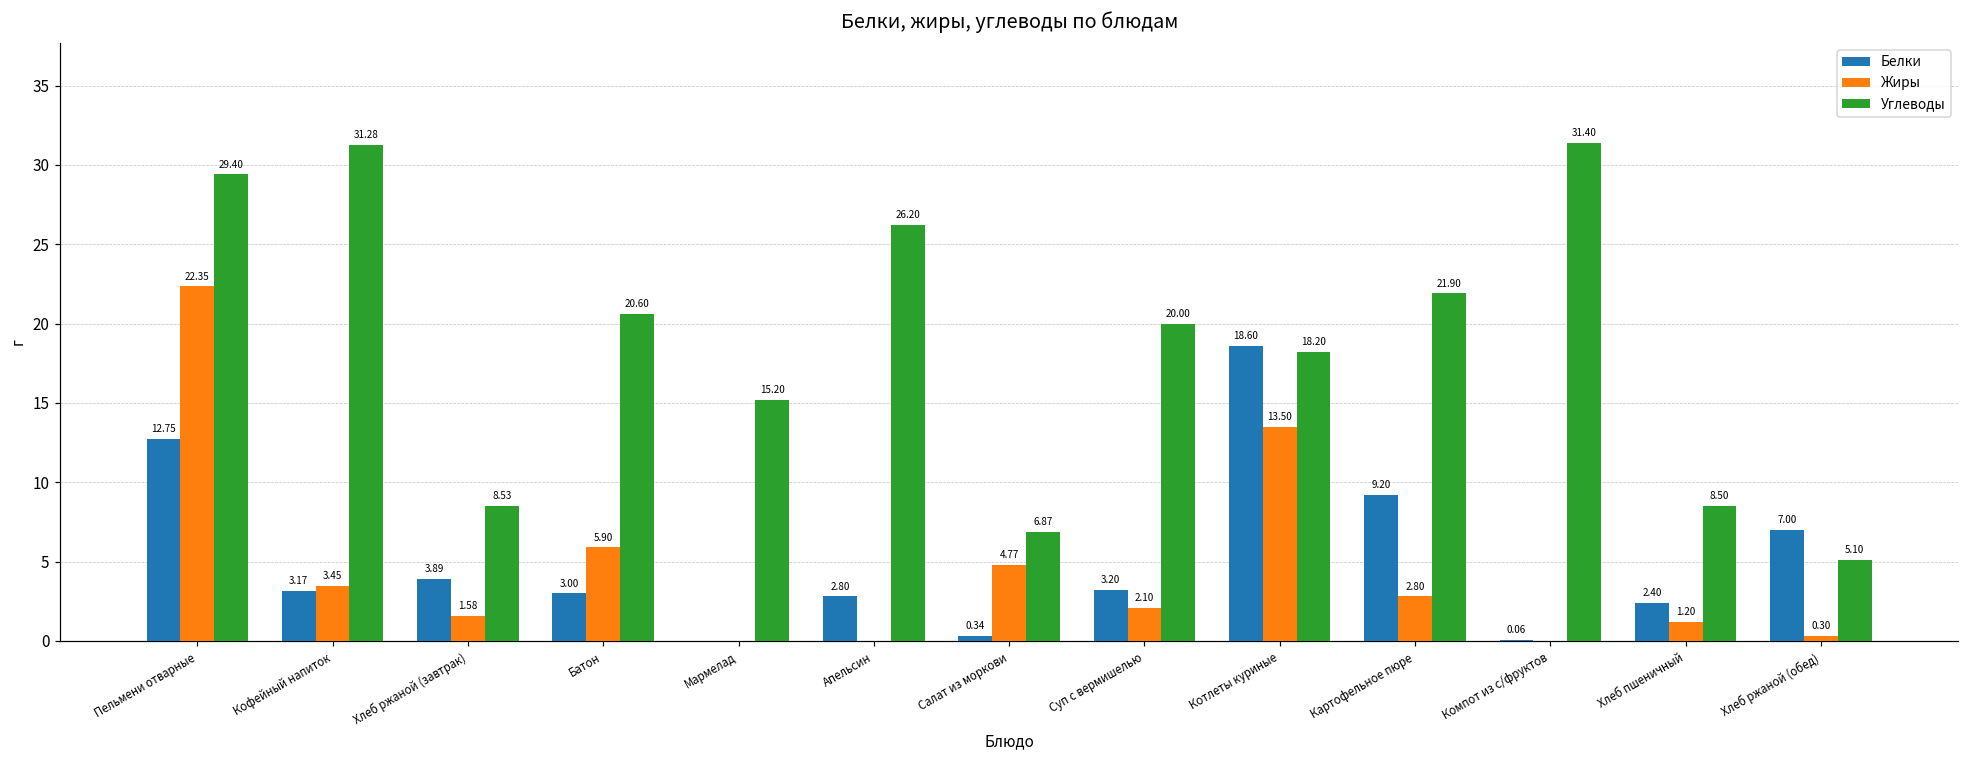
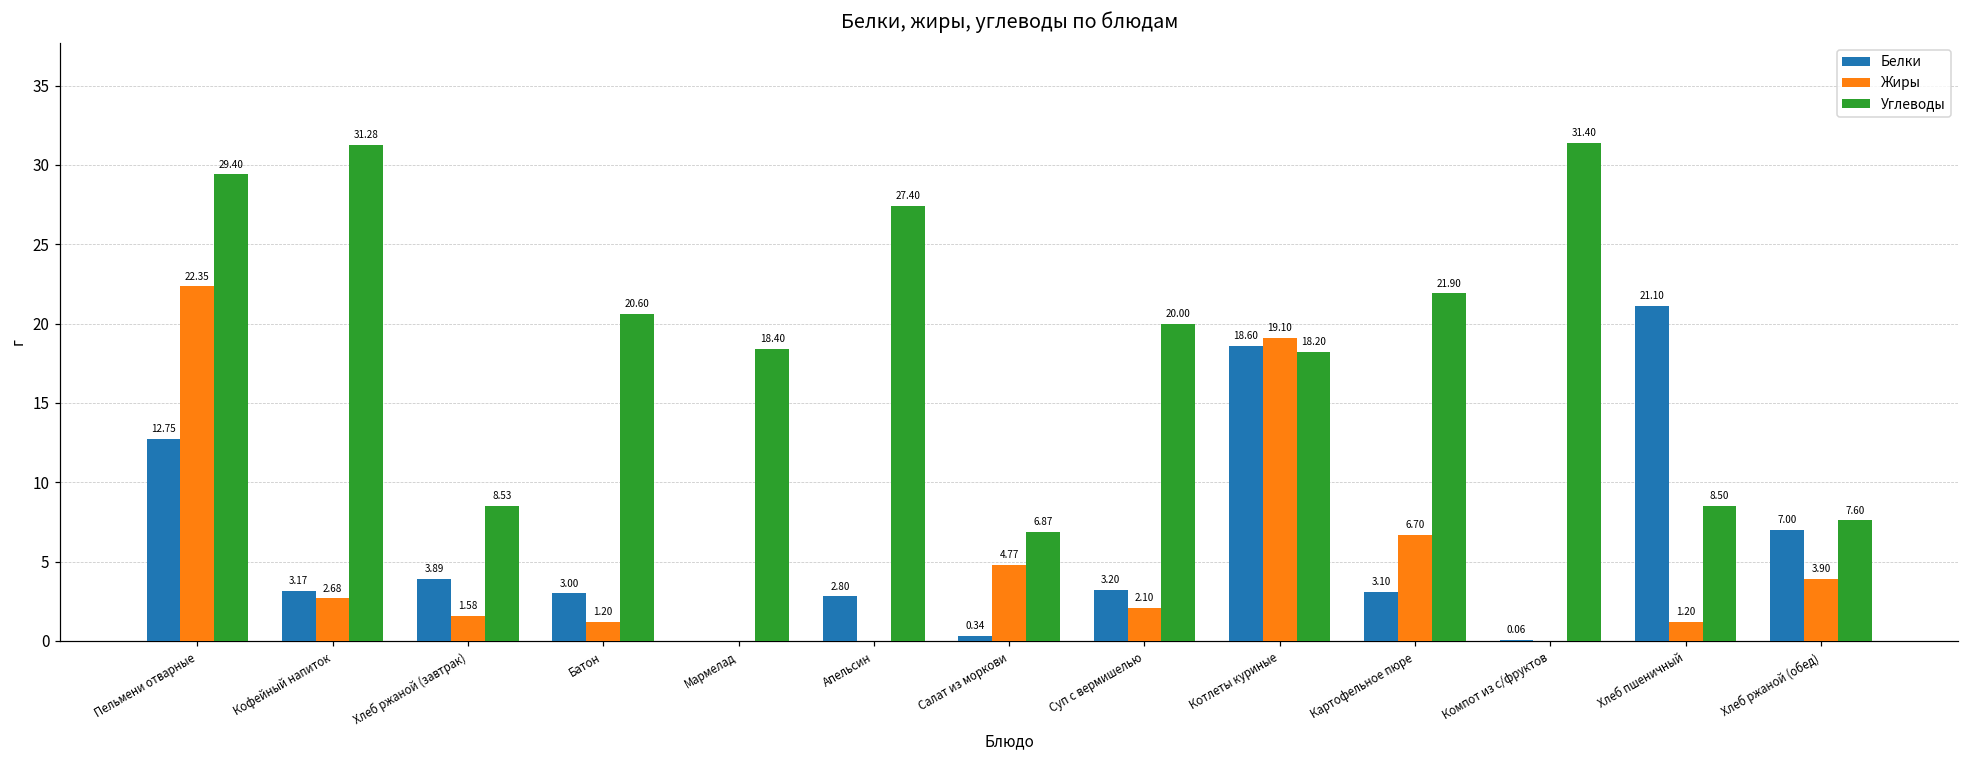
  {
    "Белки": {
      "Пельмени отварные": 12.75,
      "Кофейный напиток": 3.17,
      "Хлеб ржаной (завтрак)": 3.89,
      "Батон": 3.00,
      "Апельсин": 2.80,
      "Салат из моркови": 0.34,
      "Суп с вермишелью": 3.20,
      "Котлеты куриные": 18.60,
-     "Картофельное пюре": 9.20,
+     "Картофельное пюре": 3.10,
      "Компот из с/фруктов": 0.06,
-     "Хлеб пшеничный": 2.40,
+     "Хлеб пшеничный": 21.10,
      "Хлеб ржаной (обед)": 7.00
    },
    "Жиры": {
      "Пельмени отварные": 22.35,
-     "Кофейный напиток": 3.45,
+     "Кофейный напиток": 2.68,
      "Хлеб ржаной (завтрак)": 1.58,
-     "Батон": 5.90,
+     "Батон": 1.20,
      "Салат из моркови": 4.77,
      "Суп с вермишелью": 2.10,
-     "Котлеты куриные": 13.50,
-     "Картофельное пюре": 2.80,
+     "Котлеты куриные": 19.10,
+     "Картофельное пюре": 6.70,
      "Хлеб пшеничный": 1.20,
-     "Хлеб ржаной (обед)": 0.30
+     "Хлеб ржаной (обед)": 3.90
    },
    "Углеводы": {
      "Пельмени отварные": 29.40,
      "Кофейный напиток": 31.28,
      "Хлеб ржаной (завтрак)": 8.53,
      "Батон": 20.60,
-     "Мармелад": 15.20,
-     "Апельсин": 26.20,
+     "Мармелад": 18.40,
+     "Апельсин": 27.40,
      "Салат из моркови": 6.87,
      "Суп с вермишелью": 20.00,
      "Котлеты куриные": 18.20,
      "Картофельное пюре": 21.90,
      "Компот из с/фруктов": 31.40,
      "Хлеб пшеничный": 8.50,
-     "Хлеб ржаной (обед)": 5.10
+     "Хлеб ржаной (обед)": 7.60
    }
  }
